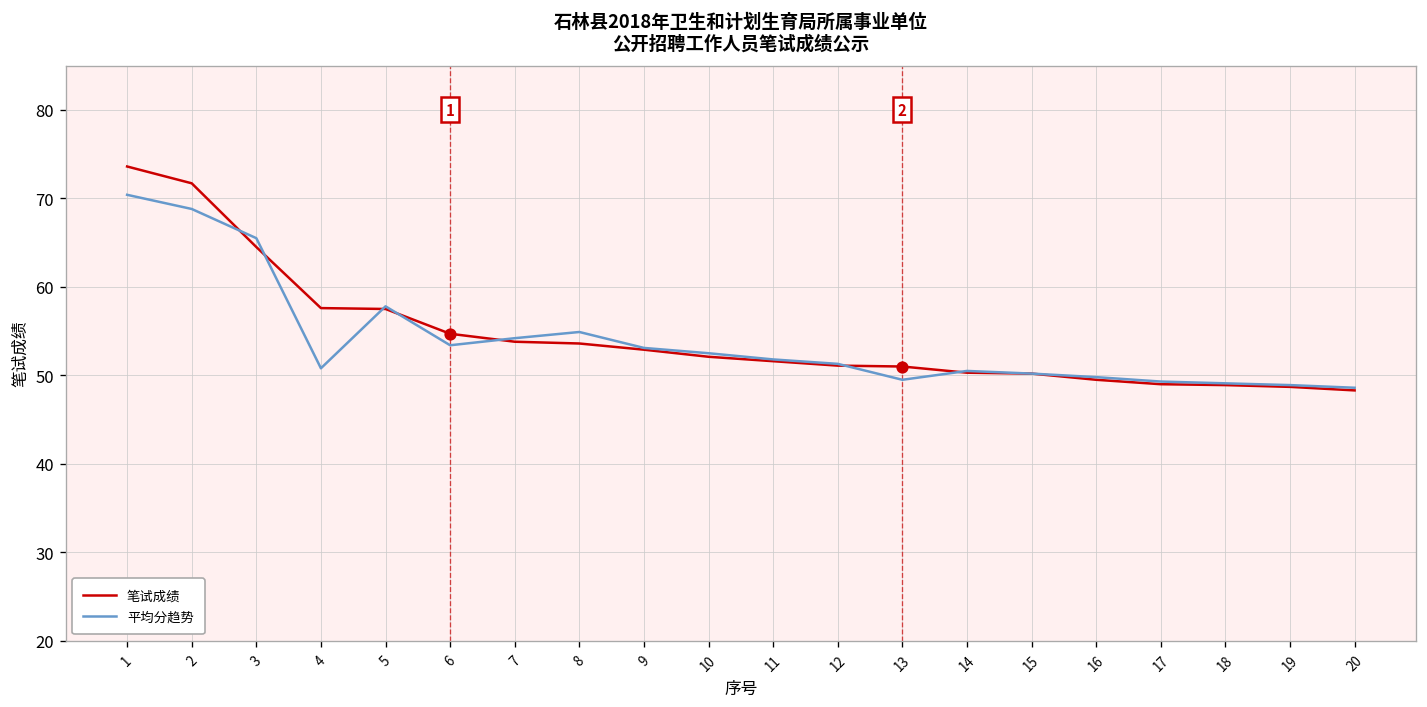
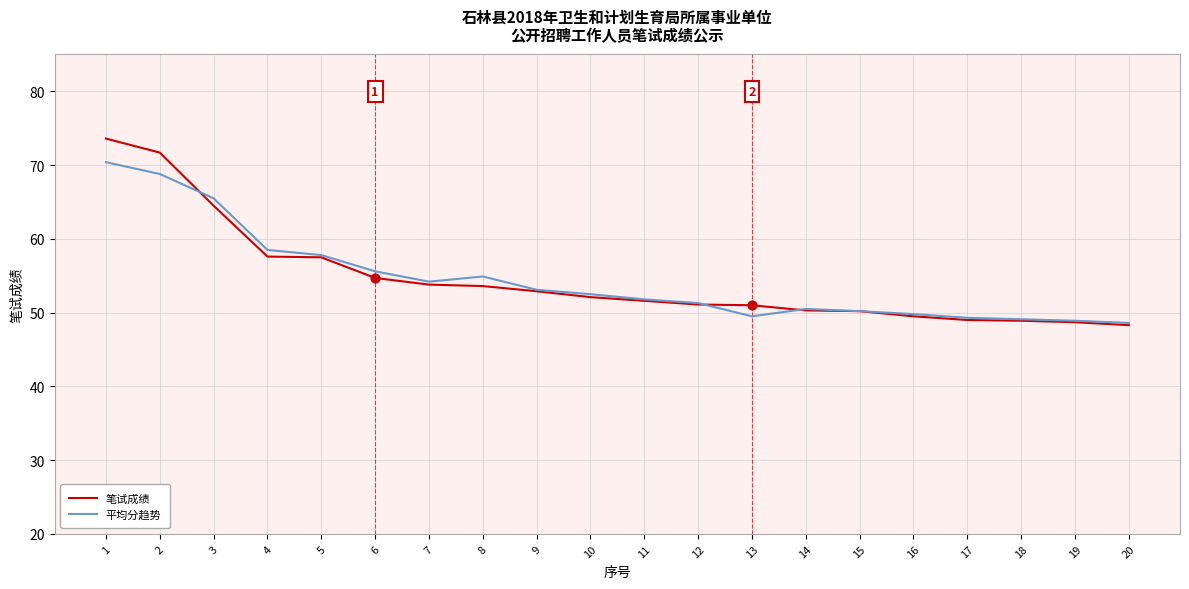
  {
    "平均分趋势": {
      "1": 70,
      "2": 69,
      "3": 66,
-     "4": 51,
-     "6": 53,
+     "4": 59,
+     "6": 56,
      "7": 54,
      "8": 55,
      "10": 53,
      "13": 50
    }
  }
